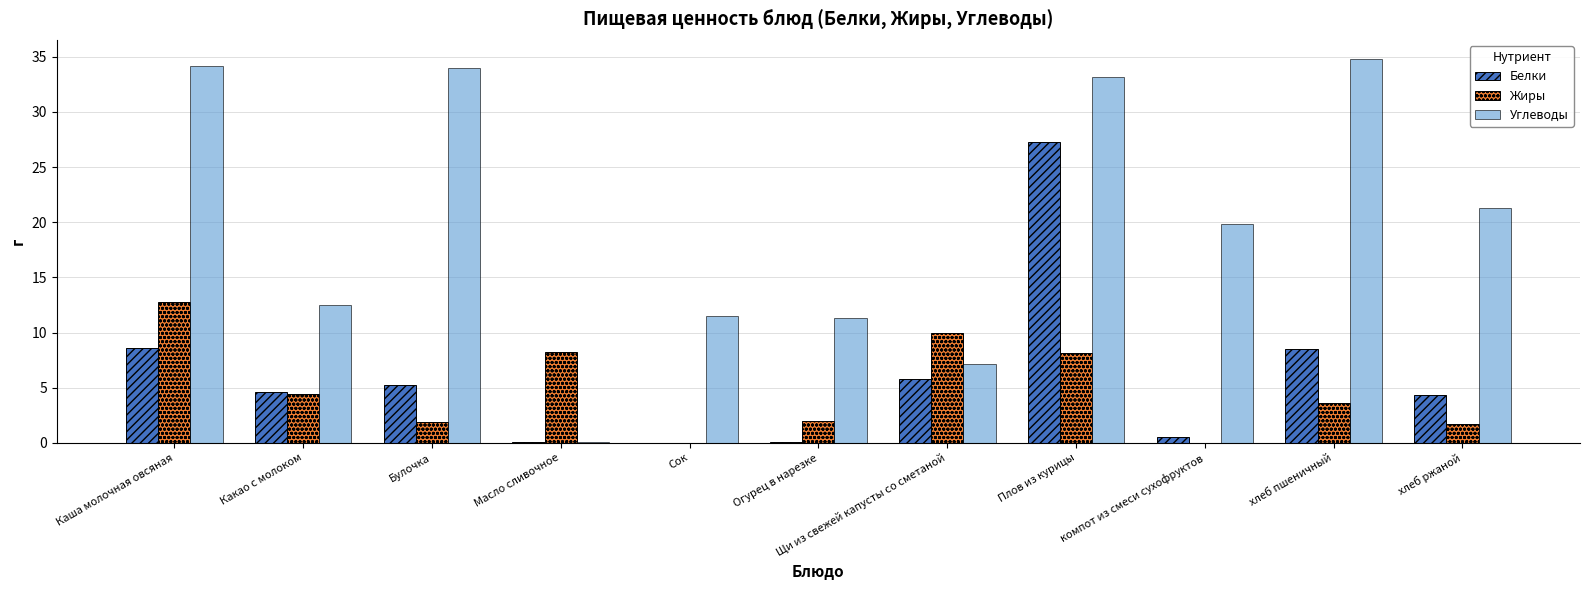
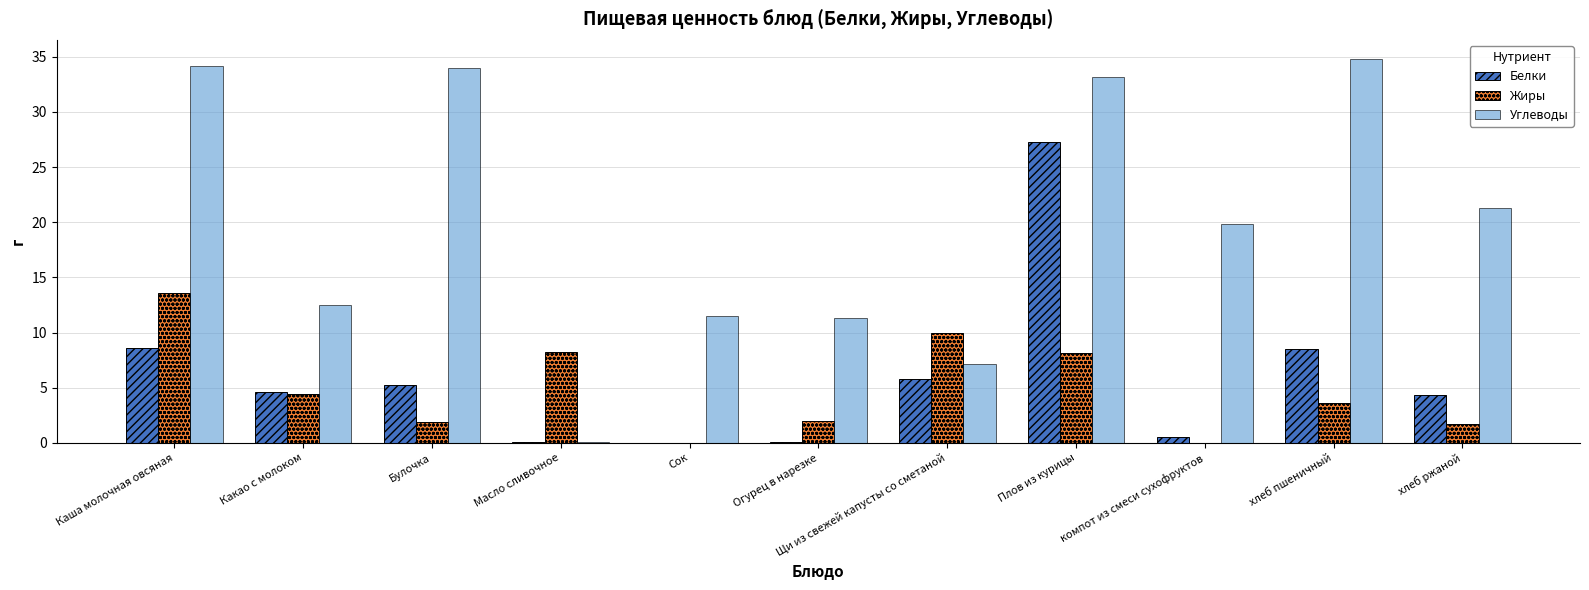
  {
    "Жиры": {
-     "Каша молочная овсяная": 12.8,
+     "Каша молочная овсяная": 13.6,
      "Какао с молоком": 4.4,
      "Булочка": 1.9,
      "Масло сливочное": 8.2,
      "Сок": 0.0,
      "Огурец в нарезке": 2.0,
      "Щи из свежей капусты со сметаной": 10.0,
      "Плов из курицы": 8.1,
      "компот из смеси сухофруктов": 0.0,
      "хлеб пшеничный": 3.6,
      "хлеб ржаной": 1.7
    }
  }
